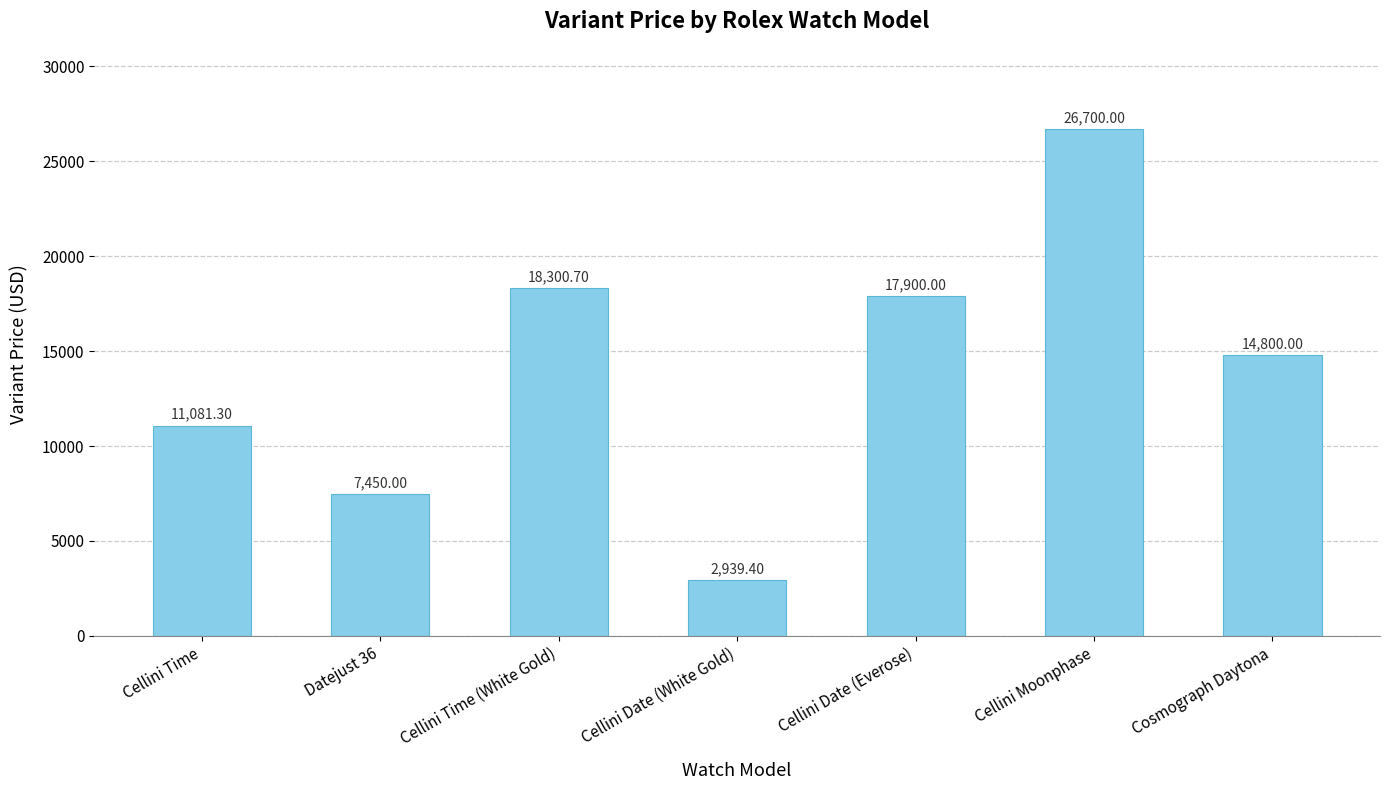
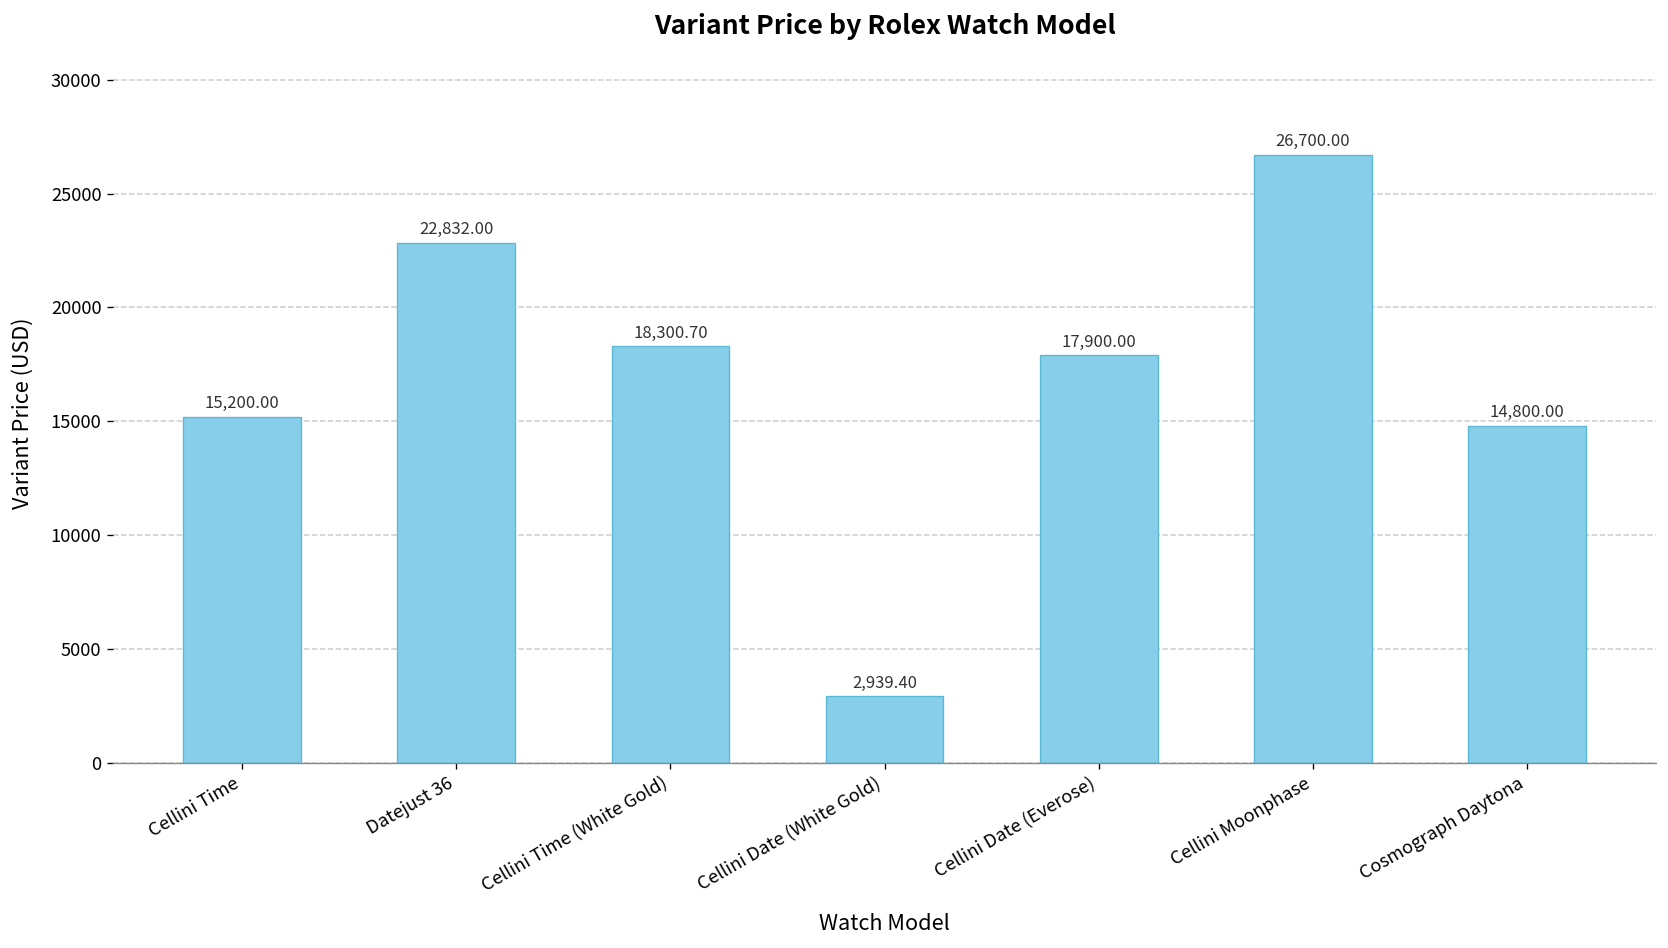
  {
-   "Cellini Time": "11,081.30",
-   "Datejust 36": "7,450.00",
+   "Cellini Time": "15,200.00",
+   "Datejust 36": "22,832.00",
    "Cellini Time (White Gold)": "18,300.70",
    "Cellini Date (White Gold)": "2,939.40",
    "Cellini Date (Everose)": "17,900.00",
    "Cellini Moonphase": "26,700.00",
    "Cosmograph Daytona": "14,800.00"
  }
